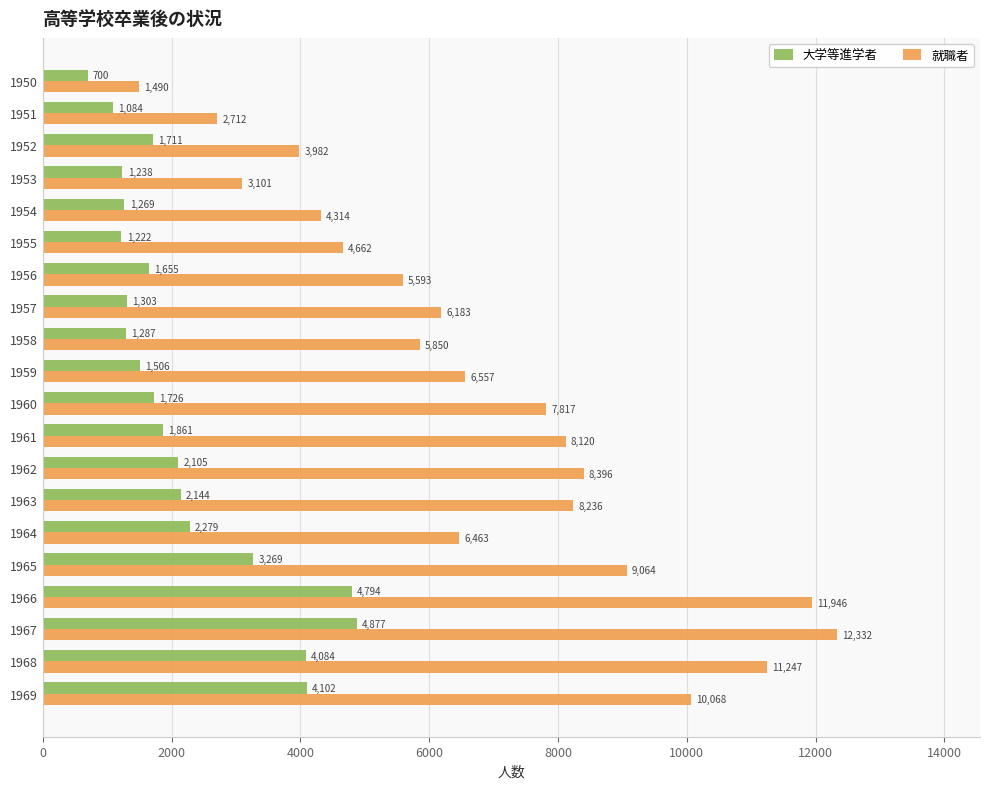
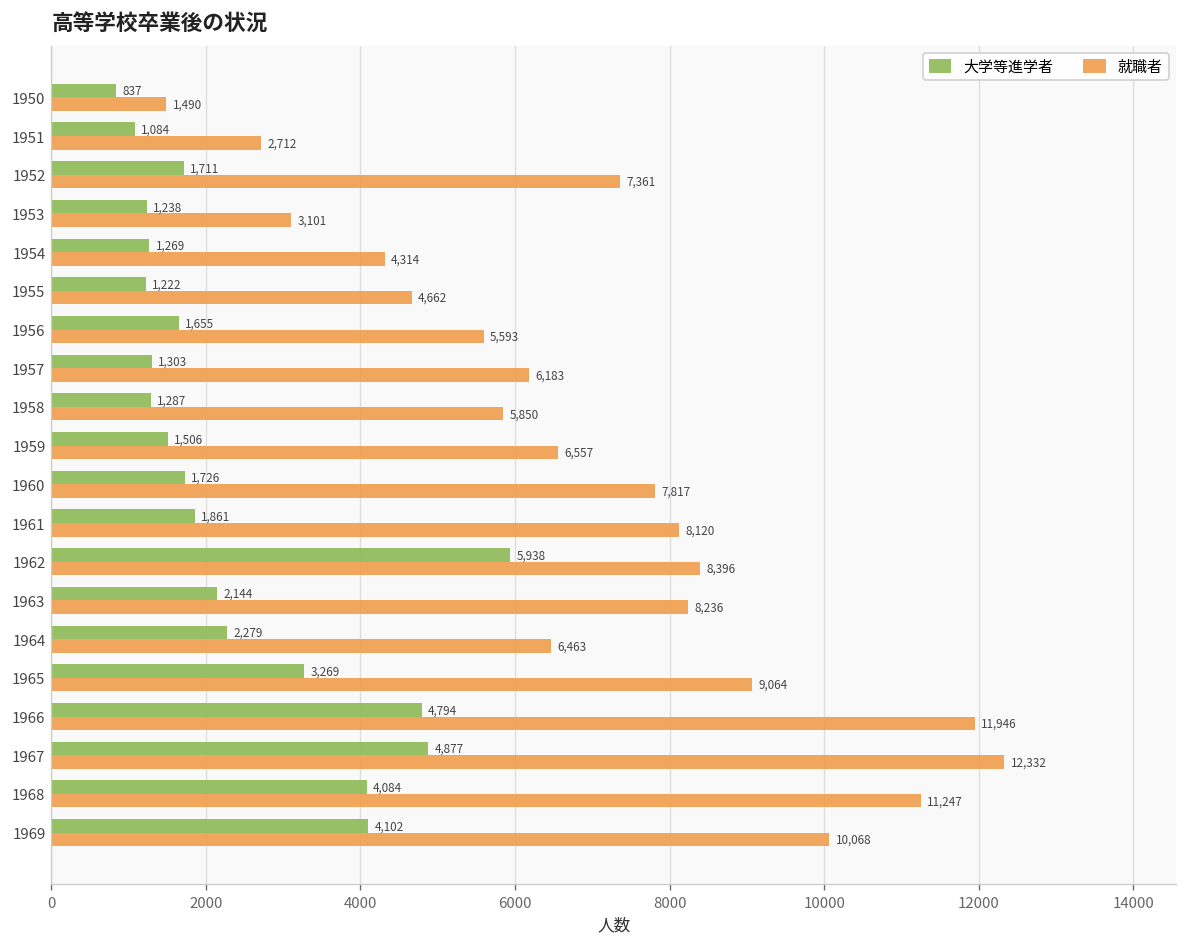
  {
    "大学等進学者": {
-     "1950": "700",
+     "1950": "837",
      "1951": "1,084",
      "1952": "1,711",
      "1953": "1,238",
      "1954": "1,269",
      "1955": "1,222",
      "1956": "1,655",
      "1957": "1,303",
      "1958": "1,287",
      "1959": "1,506",
      "1960": "1,726",
      "1961": "1,861",
-     "1962": "2,105",
+     "1962": "5,938",
      "1963": "2,144",
      "1964": "2,279",
      "1965": "3,269",
      "1966": "4,794",
      "1967": "4,877",
      "1968": "4,084",
      "1969": "4,102"
    },
    "就職者": {
      "1950": "1,490",
      "1951": "2,712",
-     "1952": "3,982",
+     "1952": "7,361",
      "1953": "3,101",
      "1954": "4,314",
      "1955": "4,662",
      "1956": "5,593",
      "1957": "6,183",
      "1958": "5,850",
      "1959": "6,557",
      "1960": "7,817",
      "1961": "8,120",
      "1962": "8,396",
      "1963": "8,236",
      "1964": "6,463",
      "1965": "9,064",
      "1966": "11,946",
      "1967": "12,332",
      "1968": "11,247",
      "1969": "10,068"
    }
  }
